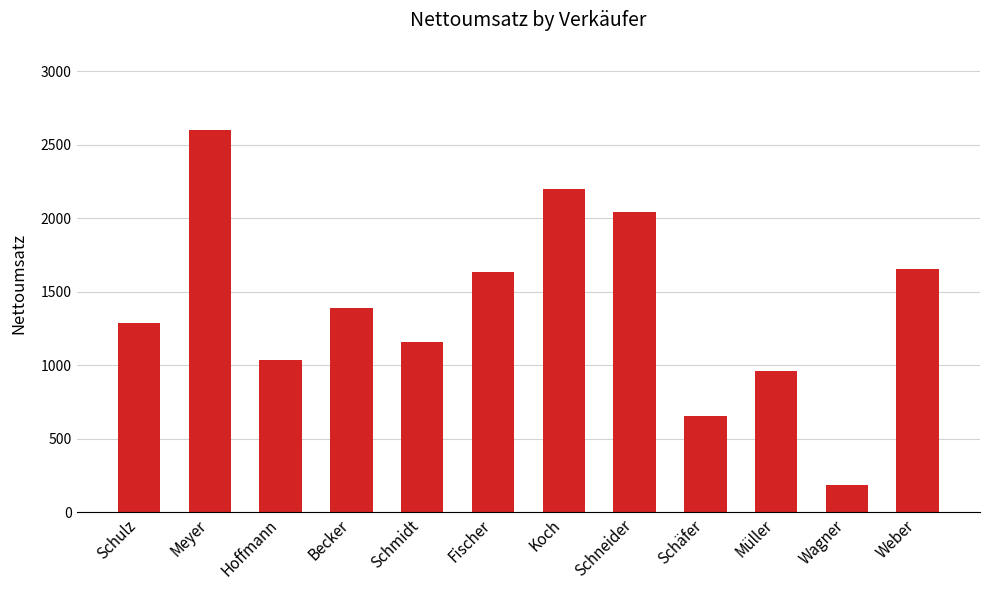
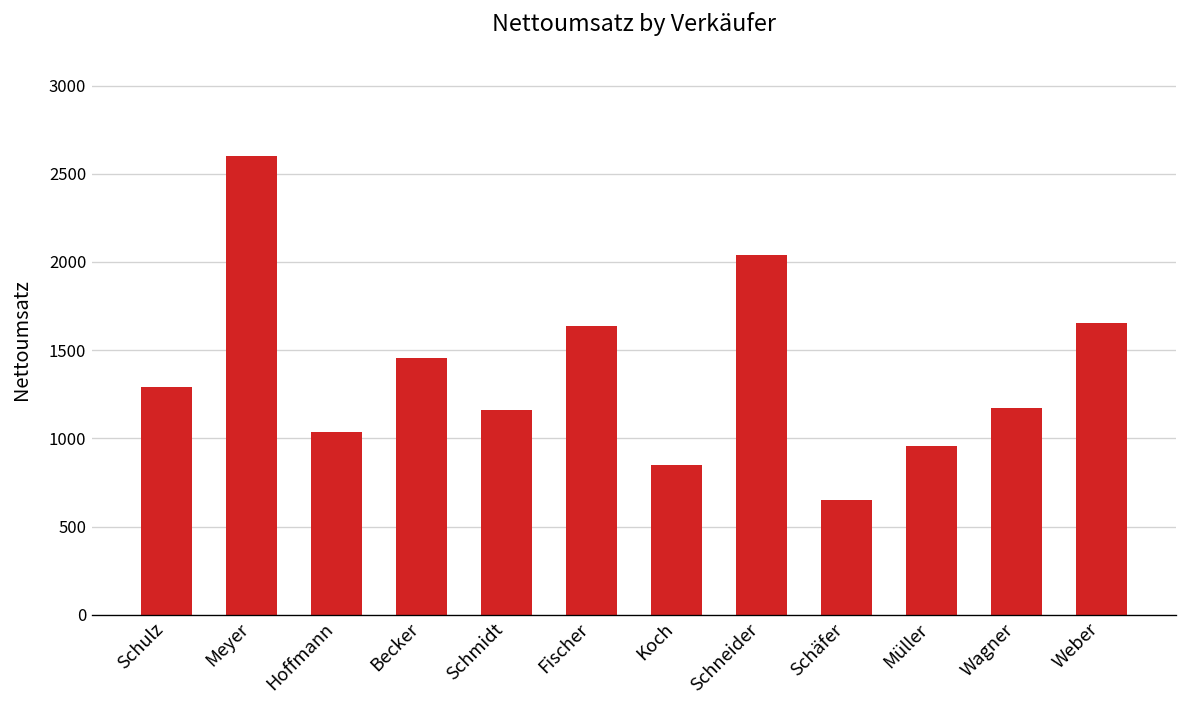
  {
    "Schulz": 1290,
    "Meyer": 2600,
    "Hoffmann": 1030,
-   "Becker": 1390,
+   "Becker": 1450,
    "Schmidt": 1160,
    "Fischer": 1640,
-   "Koch": 2200,
+   "Koch": 850,
    "Schneider": 2040,
    "Schäfer": 650,
    "Müller": 960,
-   "Wagner": 190,
+   "Wagner": 1170,
    "Weber": 1660
  }
